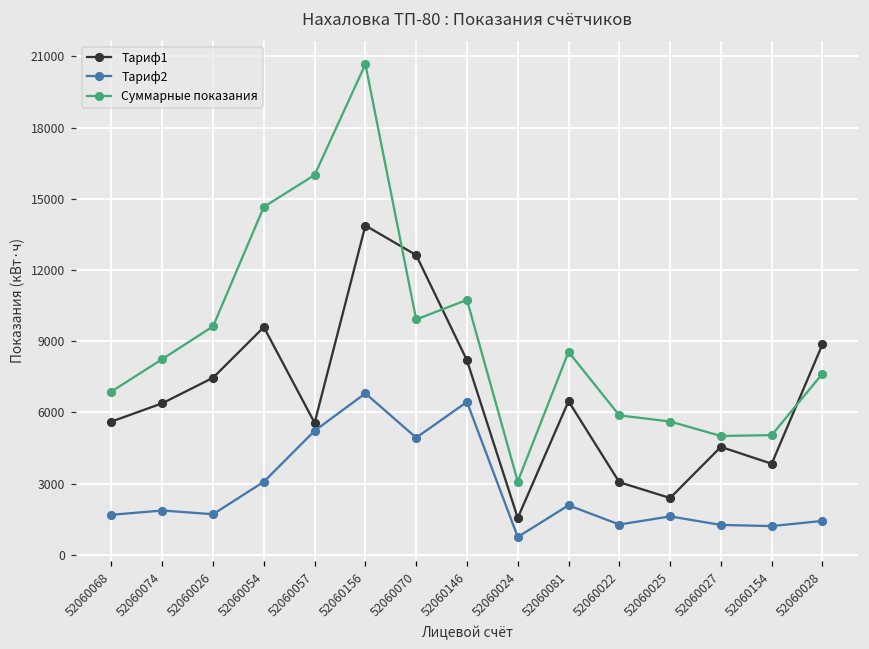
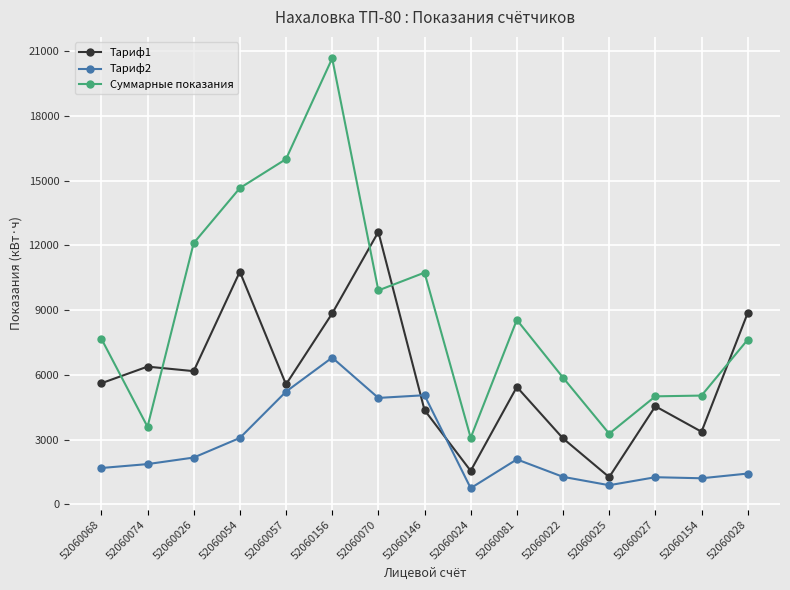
  {
    "Тариф1": {
      "52060068": 5600,
      "52060074": 6400,
-     "52060026": 7500,
-     "52060054": 9600,
+     "52060026": 6200,
+     "52060054": 10800,
      "52060057": 5600,
-     "52060156": 13900,
+     "52060156": 8800,
      "52060070": 12600,
-     "52060146": 8200,
+     "52060146": 4400,
      "52060024": 1500,
-     "52060081": 6500,
+     "52060081": 5400,
      "52060022": 3100,
-     "52060025": 2400,
+     "52060025": 1300,
      "52060027": 4500,
-     "52060154": 3800,
+     "52060154": 3400,
      "52060028": 8900
    },
    "Тариф2": {
      "52060068": 1700,
      "52060074": 1900,
-     "52060026": 1700,
+     "52060026": 2200,
      "52060054": 3100,
      "52060057": 5200,
      "52060156": 6800,
      "52060070": 4900,
-     "52060146": 6400,
+     "52060146": 5100,
      "52060024": 700,
      "52060081": 2100,
      "52060022": 1300,
-     "52060025": 1600,
+     "52060025": 900,
      "52060027": 1300,
      "52060154": 1200,
      "52060028": 1400
    },
    "Суммарные показания": {
-     "52060068": 6900,
-     "52060074": 8200,
-     "52060026": 9600,
+     "52060068": 7700,
+     "52060074": 3600,
+     "52060026": 12100,
      "52060054": 14700,
      "52060057": 16000,
      "52060156": 20700,
      "52060070": 9900,
      "52060146": 10700,
      "52060024": 3100,
      "52060081": 8500,
      "52060022": 5900,
-     "52060025": 5600,
+     "52060025": 3300,
      "52060027": 5000,
      "52060154": 5000,
      "52060028": 7600
    }
  }
